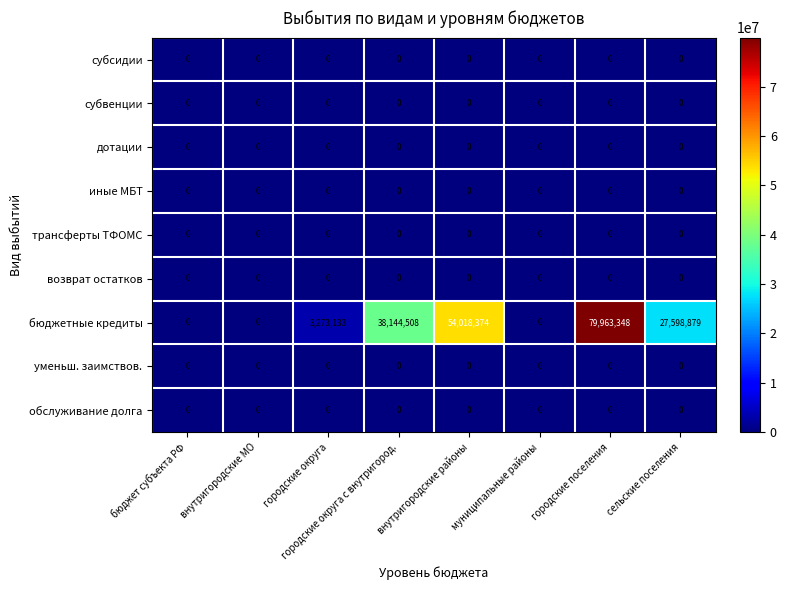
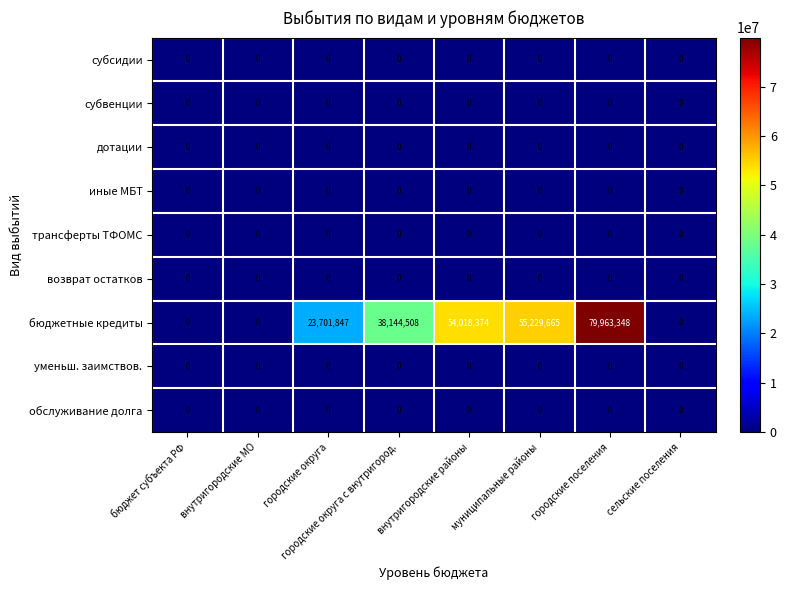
  {
    "субсидии": {
      "бюджет субъекта РФ": "0",
      "внутригородские МО": "0",
      "городские округа": "0",
      "городские округа с внутригород.": "0",
      "внутригородские районы": "0",
      "муниципальные районы": "0",
      "городские поселения": "0",
      "сельские поселения": "0"
    },
    "субвенции": {
      "бюджет субъекта РФ": "0",
      "внутригородские МО": "0",
      "городские округа": "0",
      "городские округа с внутригород.": "0",
      "внутригородские районы": "0",
      "муниципальные районы": "0",
      "городские поселения": "0",
      "сельские поселения": "0"
    },
    "дотации": {
      "бюджет субъекта РФ": "0",
      "внутригородские МО": "0",
      "городские округа": "0",
      "городские округа с внутригород.": "0",
      "внутригородские районы": "0",
      "муниципальные районы": "0",
      "городские поселения": "0",
      "сельские поселения": "0"
    },
    "иные МБТ": {
      "бюджет субъекта РФ": "0",
      "внутригородские МО": "0",
      "городские округа": "0",
      "городские округа с внутригород.": "0",
      "внутригородские районы": "0",
      "муниципальные районы": "0",
      "городские поселения": "0",
      "сельские поселения": "0"
    },
    "трансферты ТФОМС": {
      "бюджет субъекта РФ": "0",
      "внутригородские МО": "0",
      "городские округа": "0",
      "городские округа с внутригород.": "0",
      "внутригородские районы": "0",
      "муниципальные районы": "0",
      "городские поселения": "0",
      "сельские поселения": "0"
    },
    "возврат остатков": {
      "бюджет субъекта РФ": "0",
      "внутригородские МО": "0",
      "городские округа": "0",
      "городские округа с внутригород.": "0",
      "внутригородские районы": "0",
      "муниципальные районы": "0",
      "городские поселения": "0",
      "сельские поселения": "0"
    },
    "бюджетные кредиты": {
      "бюджет субъекта РФ": "0",
      "внутригородские МО": "0",
-     "городские округа": "3,273,133",
+     "городские округа": "23,701,847",
      "городские округа с внутригород.": "38,144,508",
      "внутригородские районы": "54,018,374",
-     "муниципальные районы": "0",
+     "муниципальные районы": "55,229,665",
      "городские поселения": "79,963,348",
-     "сельские поселения": "27,598,879"
+     "сельские поселения": "0"
    },
    "уменьш. заимствов.": {
      "бюджет субъекта РФ": "0",
      "внутригородские МО": "0",
      "городские округа": "0",
      "городские округа с внутригород.": "0",
      "внутригородские районы": "0",
      "муниципальные районы": "0",
      "городские поселения": "0",
      "сельские поселения": "0"
    },
    "обслуживание долга": {
      "бюджет субъекта РФ": "0",
      "внутригородские МО": "0",
      "городские округа": "0",
      "городские округа с внутригород.": "0",
      "внутригородские районы": "0",
      "муниципальные районы": "0",
      "городские поселения": "0",
      "сельские поселения": "0"
    }
  }
